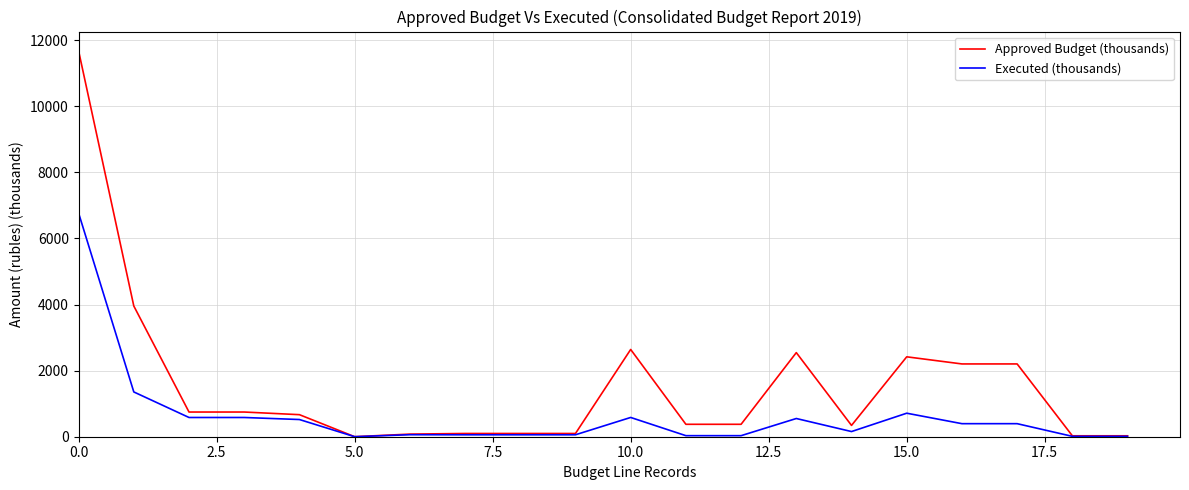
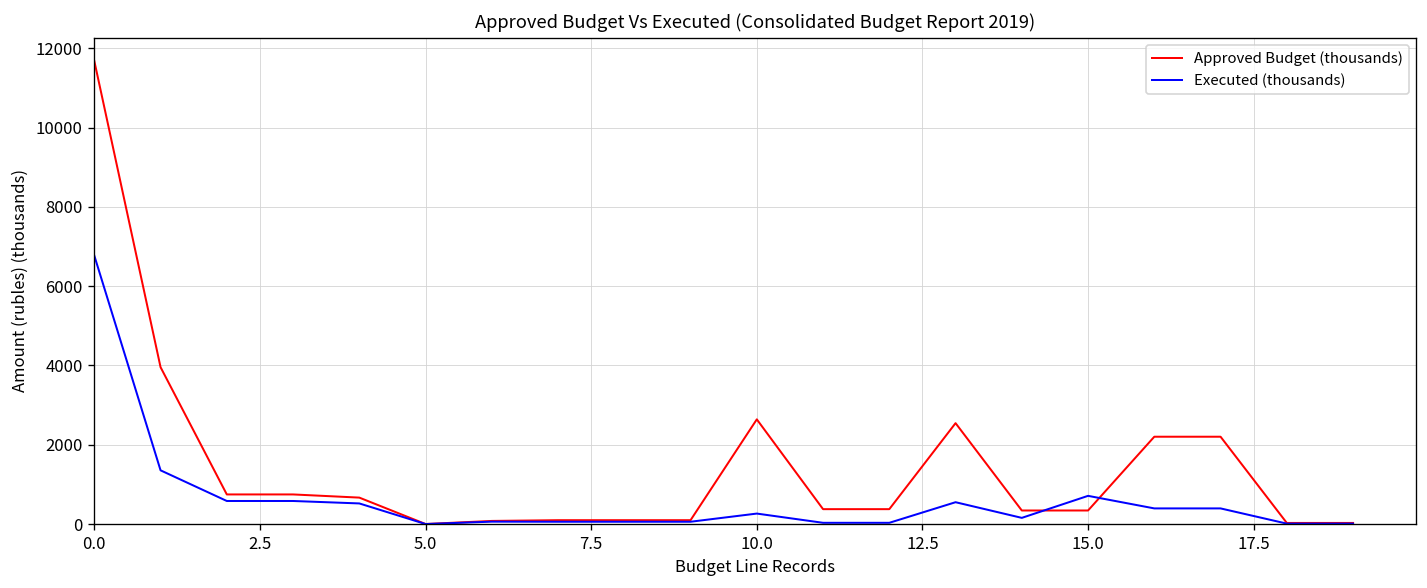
  {
    "Approved Budget (thousands)": {
      "0.0": 11700,
      "10.0": 2600,
-     "15.0": 2400
+     "15.0": 300
    },
    "Executed (thousands)": {
      "0.0": 6800,
-     "10.0": 600,
+     "10.0": 300,
      "15.0": 700
    }
  }
